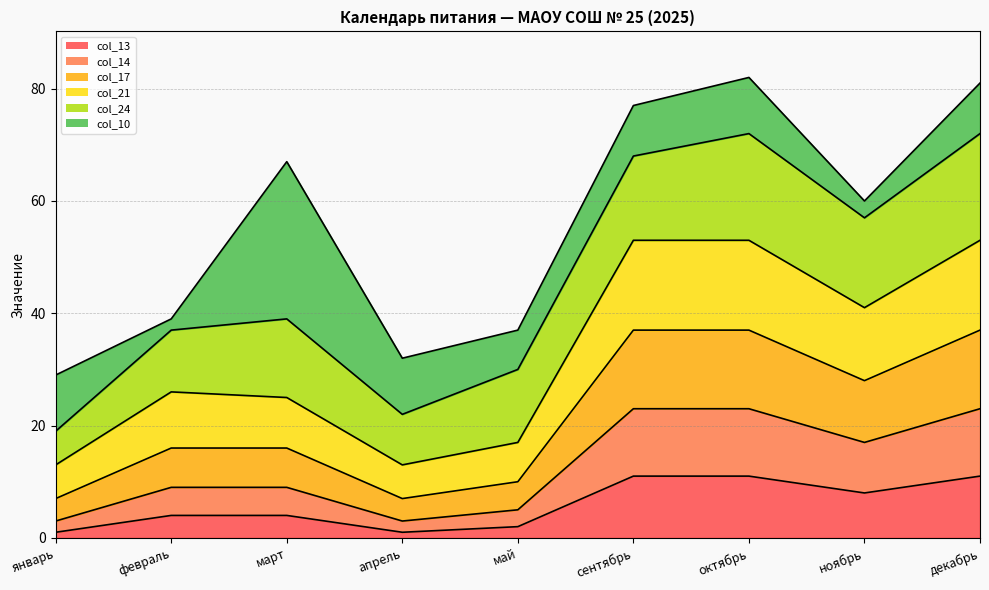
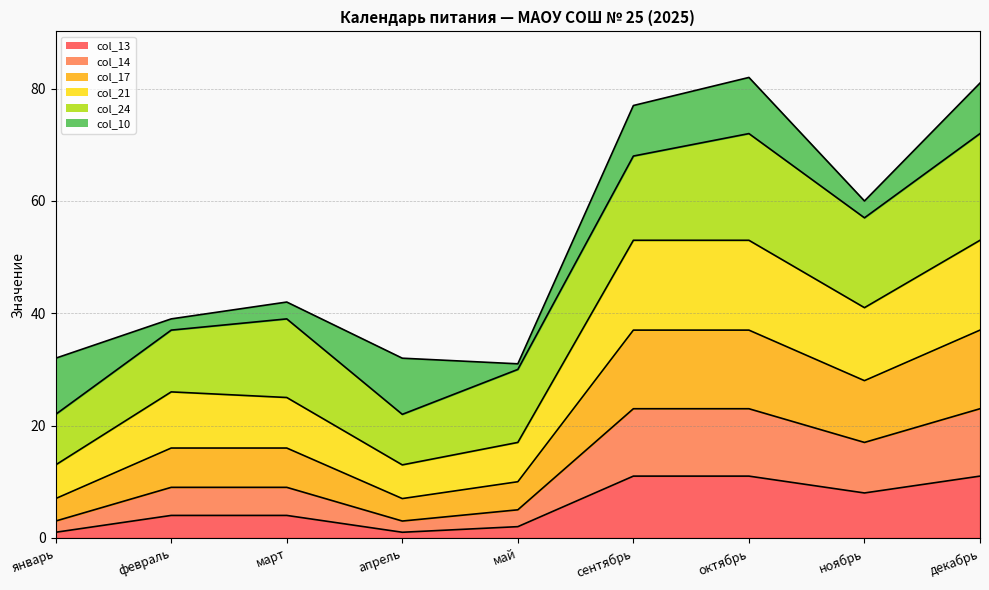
  {
    "col_24": {
-     "январь": 6,
+     "январь": 9,
      "февраль": 11,
      "март": 14,
      "апрель": 9,
      "май": 13,
      "сентябрь": 15,
      "октябрь": 19,
      "ноябрь": 16,
      "декабрь": 19
    },
    "col_10": {
      "январь": 10,
      "февраль": 2,
-     "март": 28,
+     "март": 3,
      "апрель": 10,
-     "май": 7,
+     "май": 1,
      "сентябрь": 9,
      "октябрь": 10,
      "ноябрь": 3,
      "декабрь": 9
    }
  }
